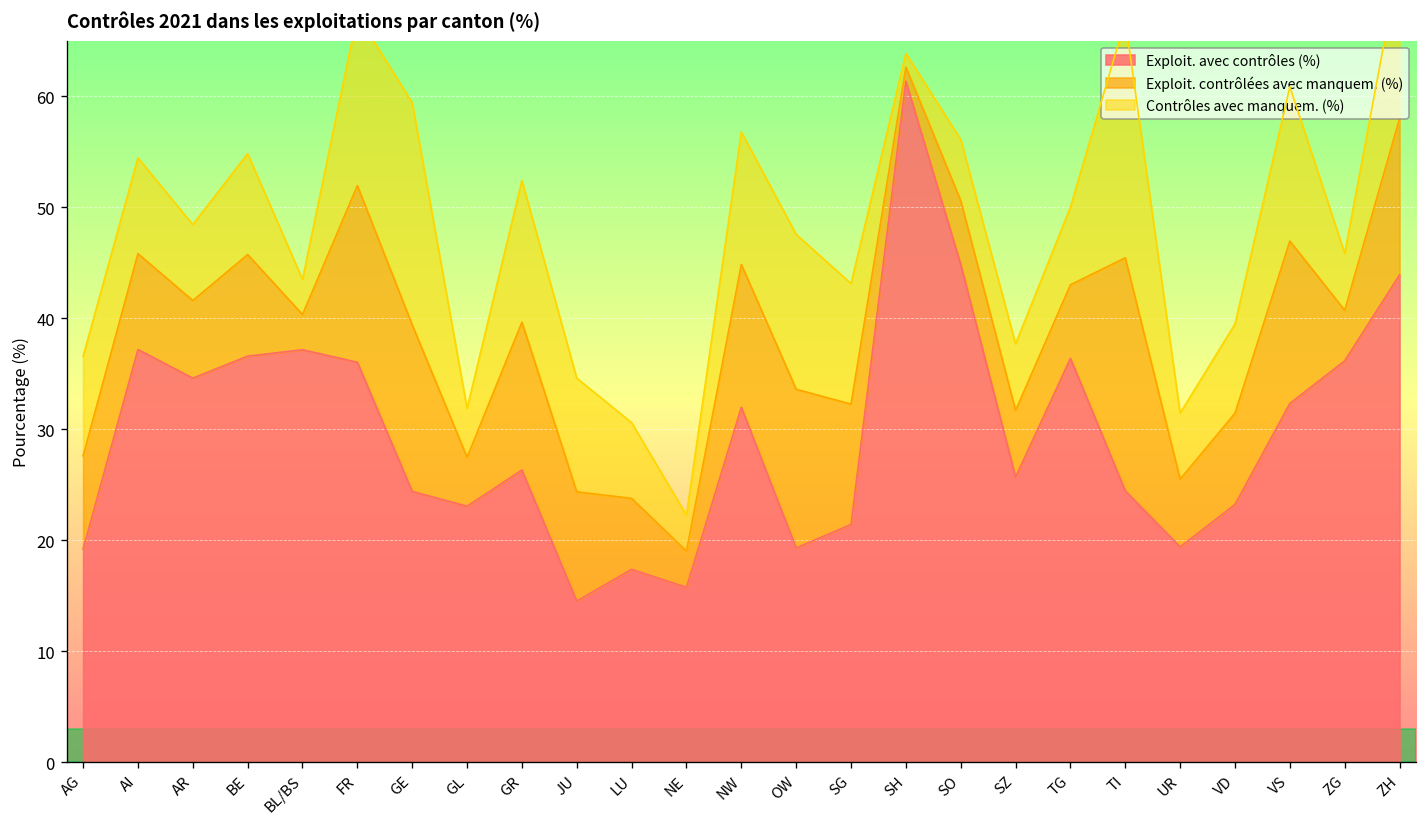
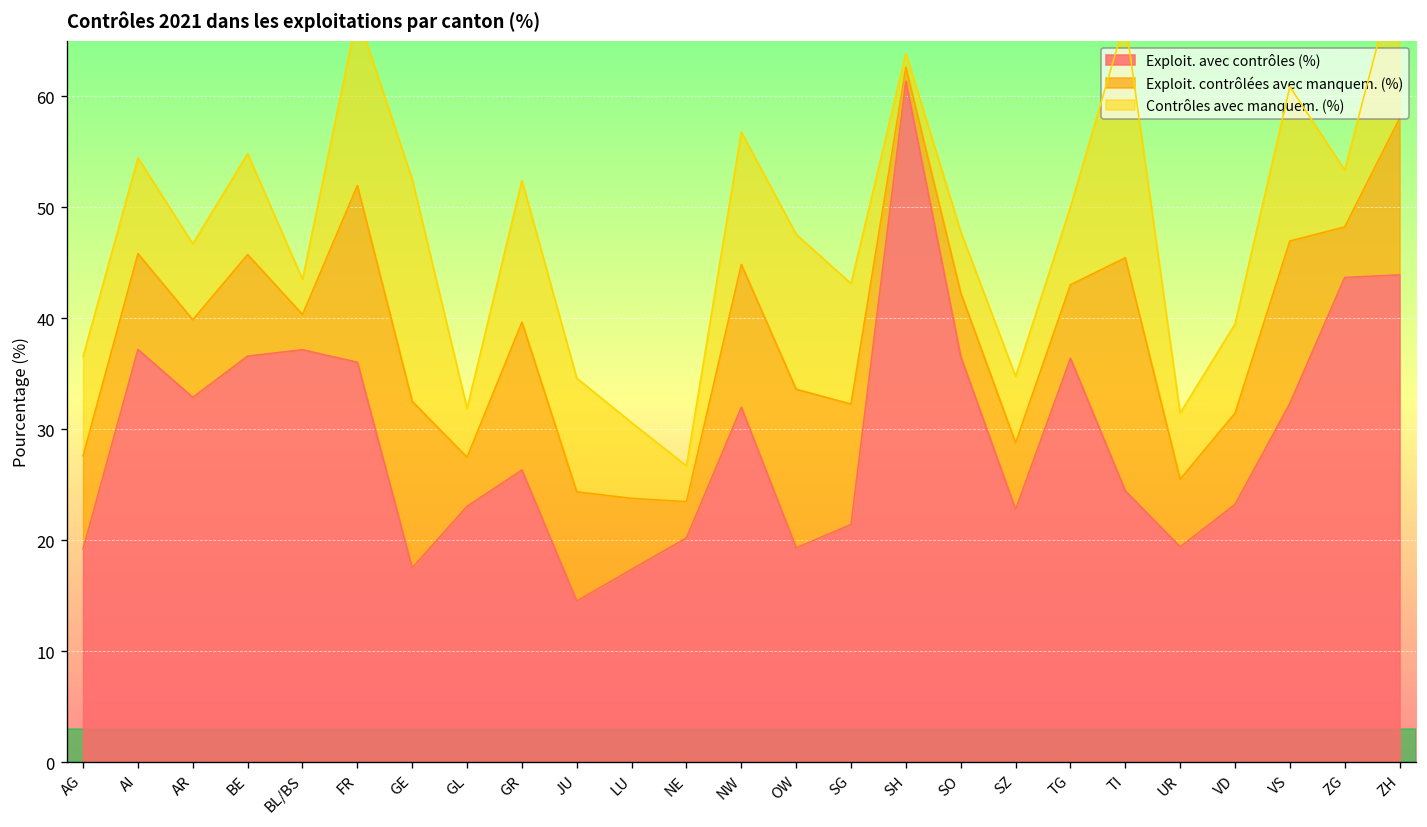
  {
    "Exploit. avec contrôles (%)": {
      "AG": 19,
      "AI": 37,
-     "AR": 35,
+     "AR": 33,
      "BE": 37,
      "BL/BS": 37,
      "FR": 36,
-     "GE": 24,
+     "GE": 18,
      "GL": 23,
      "GR": 26,
      "JU": 15,
      "LU": 17,
-     "NE": 16,
+     "NE": 20,
      "NW": 32,
      "OW": 19,
      "SG": 21,
      "SH": 61,
-     "SO": 45,
-     "SZ": 26,
+     "SO": 37,
+     "SZ": 23,
      "TG": 36,
      "TI": 24,
      "UR": 19,
      "VD": 23,
      "VS": 32,
-     "ZG": 36,
+     "ZG": 44,
      "ZH": 44
    }
  }
